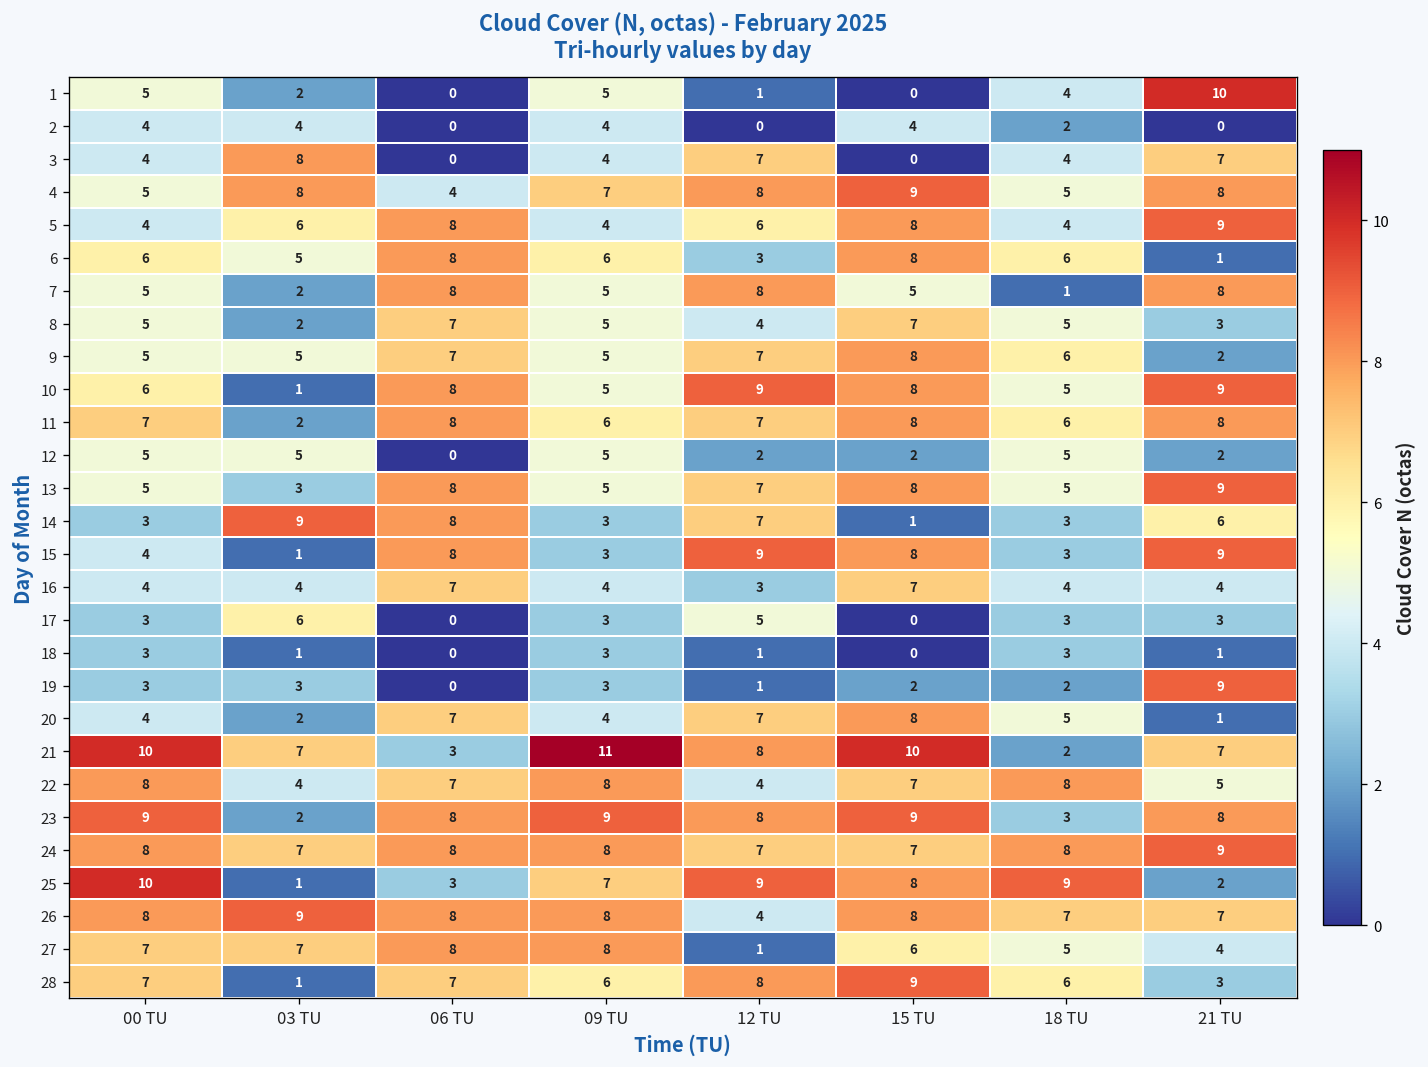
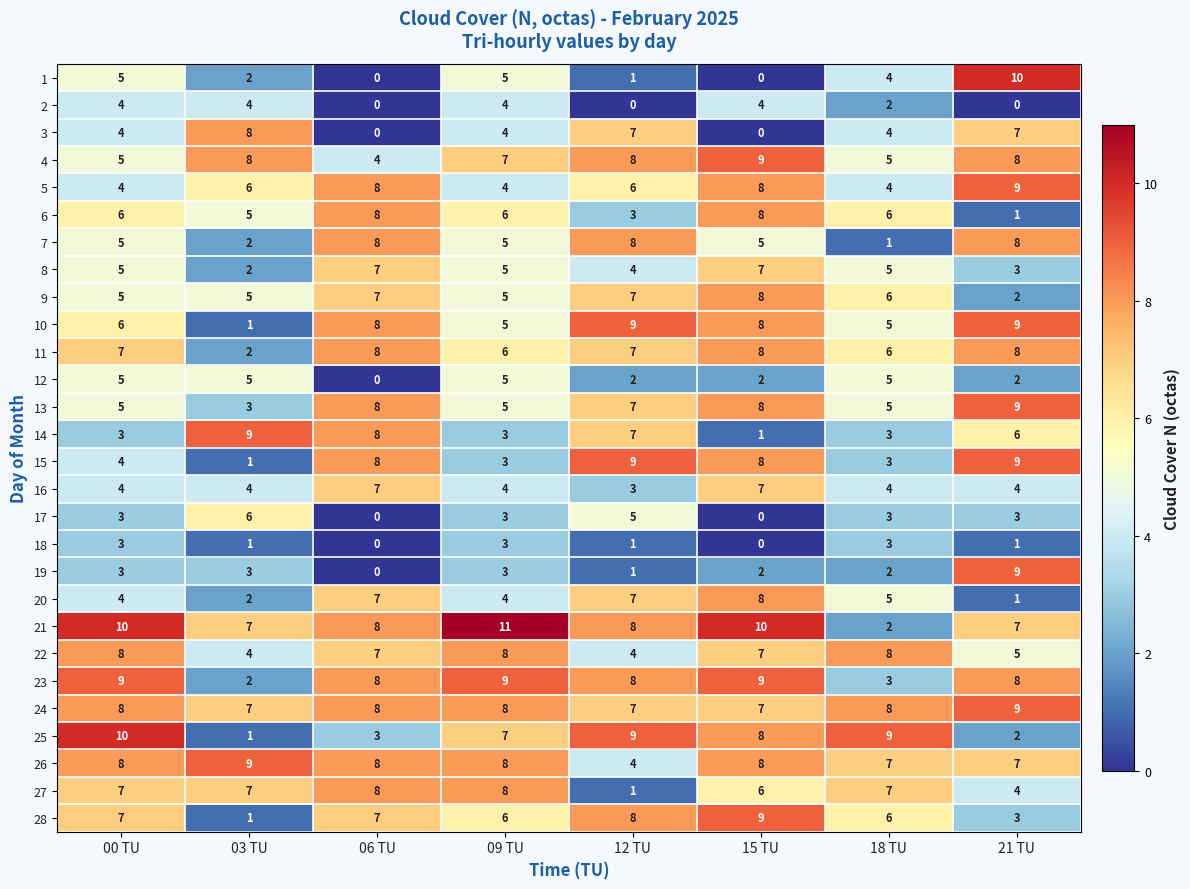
  {
    "21": {
      "00 TU": 10,
      "03 TU": 7,
-     "06 TU": 3,
+     "06 TU": 8,
      "09 TU": 11,
      "12 TU": 8,
      "15 TU": 10,
      "18 TU": 2,
      "21 TU": 7
    },
    "27": {
      "00 TU": 7,
      "03 TU": 7,
      "06 TU": 8,
      "09 TU": 8,
      "12 TU": 1,
      "15 TU": 6,
-     "18 TU": 5,
+     "18 TU": 7,
      "21 TU": 4
    }
  }
